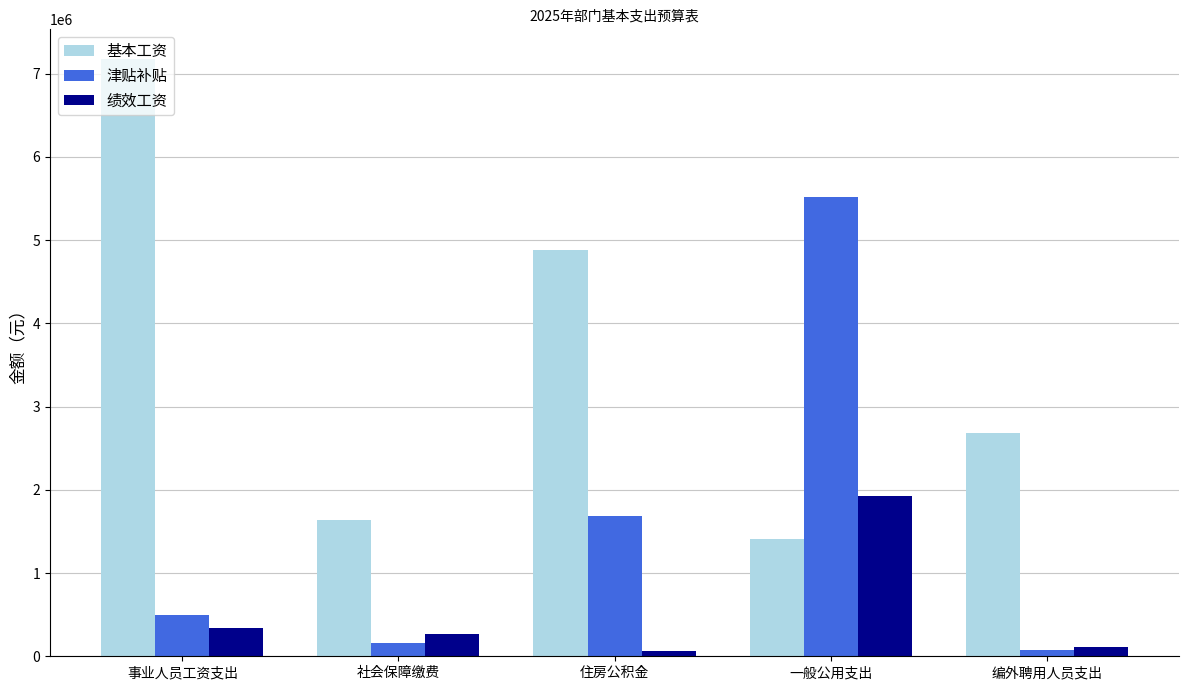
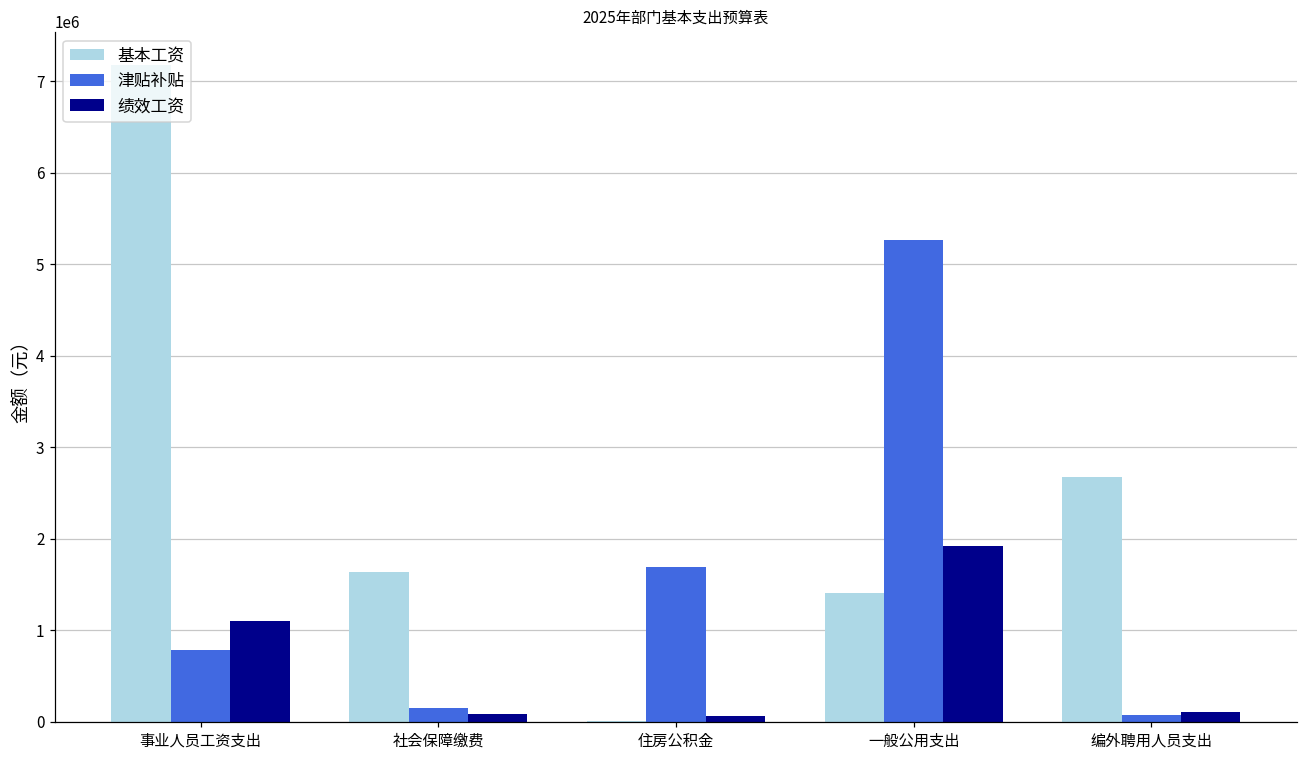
  {
    "基本工资": {
      "社会保障缴费": 1600000,
-     "住房公积金": 4900000,
+     "住房公积金": 0,
      "一般公用支出": 1400000,
      "编外聘用人员支出": 2700000
    },
    "津贴补贴": {
-     "事业人员工资支出": 500000,
+     "事业人员工资支出": 800000,
      "社会保障缴费": 200000,
      "住房公积金": 1700000,
-     "一般公用支出": 5500000,
+     "一般公用支出": 5300000,
      "编外聘用人员支出": 100000
    },
    "绩效工资": {
-     "事业人员工资支出": 300000,
-     "社会保障缴费": 300000,
+     "事业人员工资支出": 1100000,
+     "社会保障缴费": 100000,
      "住房公积金": 100000,
      "一般公用支出": 1900000,
      "编外聘用人员支出": 100000
    }
  }
